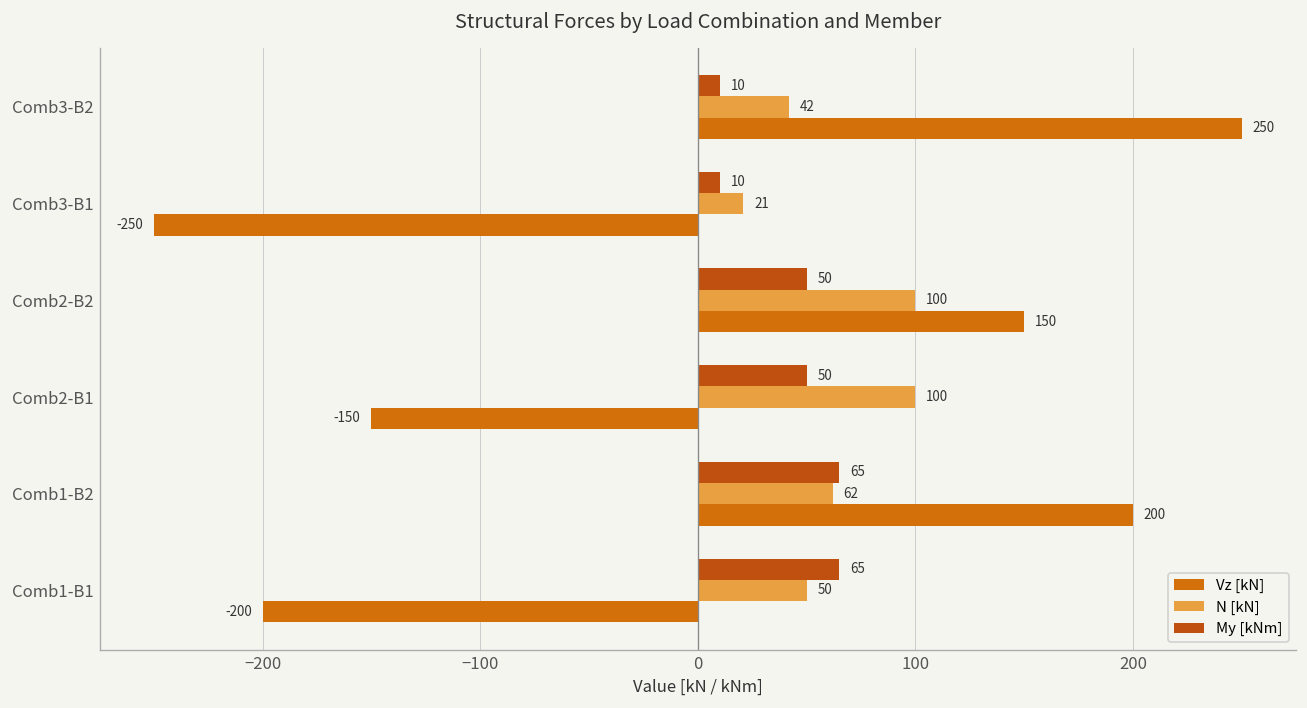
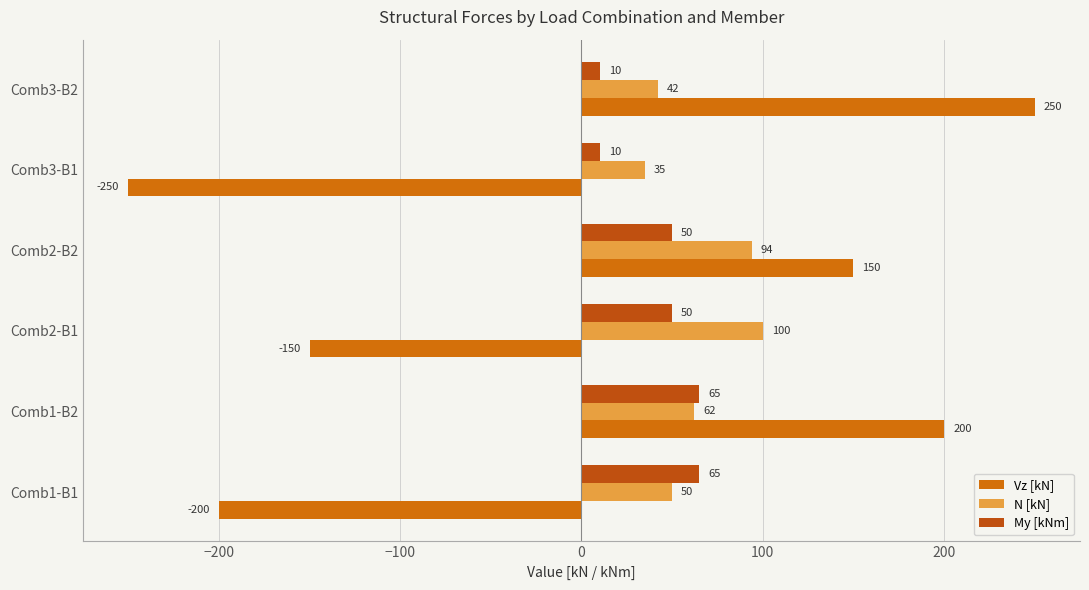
  {
    "N [kN]": {
      "Comb3-B2": 42,
-     "Comb3-B1": 21,
-     "Comb2-B2": 100,
+     "Comb3-B1": 35,
+     "Comb2-B2": 94,
      "Comb2-B1": 100,
      "Comb1-B2": 62,
      "Comb1-B1": 50
    }
  }
